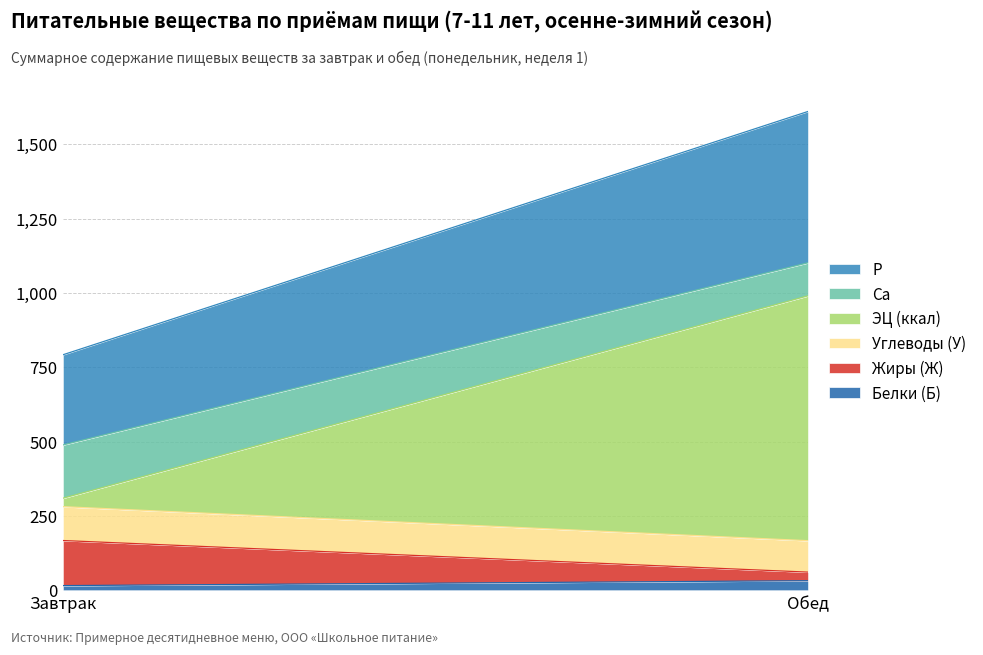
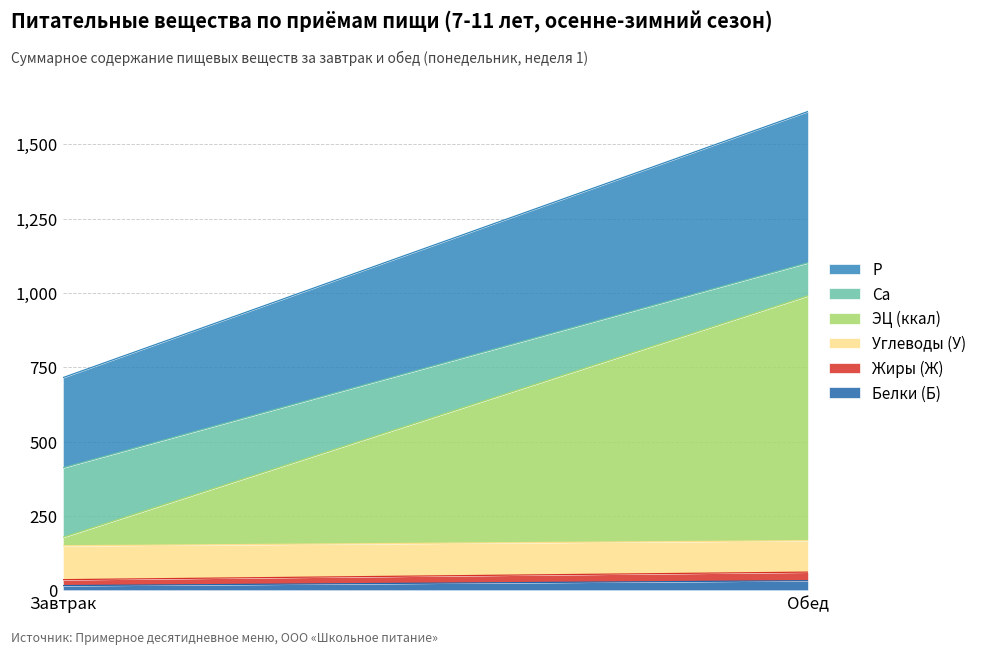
  {
    "Жиры (Ж)": {
-     "Завтрак": 150,
+     "Завтрак": 20,
      "Обед": 30
    },
    "Углеводы (У)": {
      "Завтрак": 110,
      "Обед": 110
    },
    "ЭЦ (ккал)": {
      "Завтрак": 30,
      "Обед": 820
    },
    "Ca": {
-     "Завтрак": 180,
+     "Завтрак": 230,
      "Обед": 110
    }
  }
